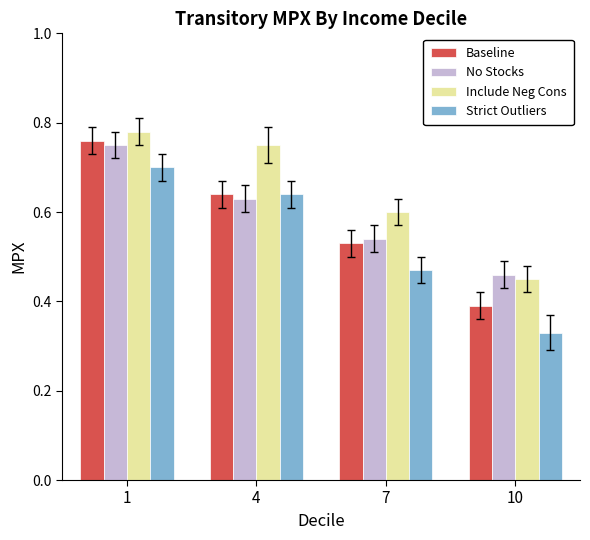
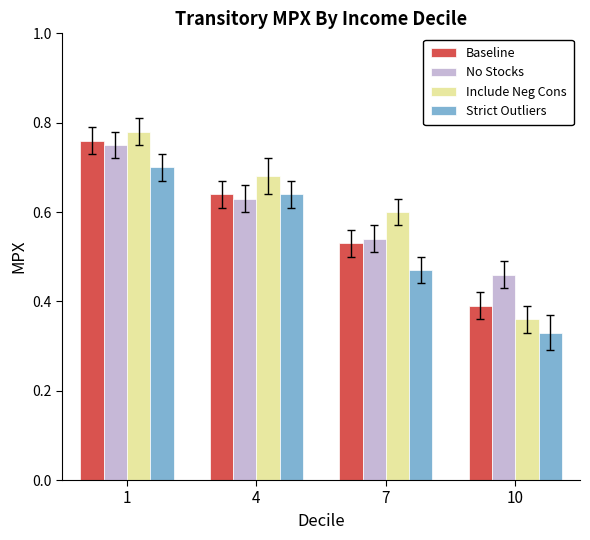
  {
    "Baseline": {
      "1": 0.76,
      "4": 0.64,
      "7": 0.53,
      "10": 0.39
    },
    "No Stocks": {
      "1": 0.75,
      "4": 0.63,
      "7": 0.54,
      "10": 0.46
    },
    "Include Neg Cons": {
      "1": 0.78,
-     "4": 0.75,
+     "4": 0.68,
      "7": 0.60,
-     "10": 0.45
+     "10": 0.36
    },
    "Strict Outliers": {
      "1": 0.70,
      "4": 0.64,
      "7": 0.47,
      "10": 0.33
    }
  }
